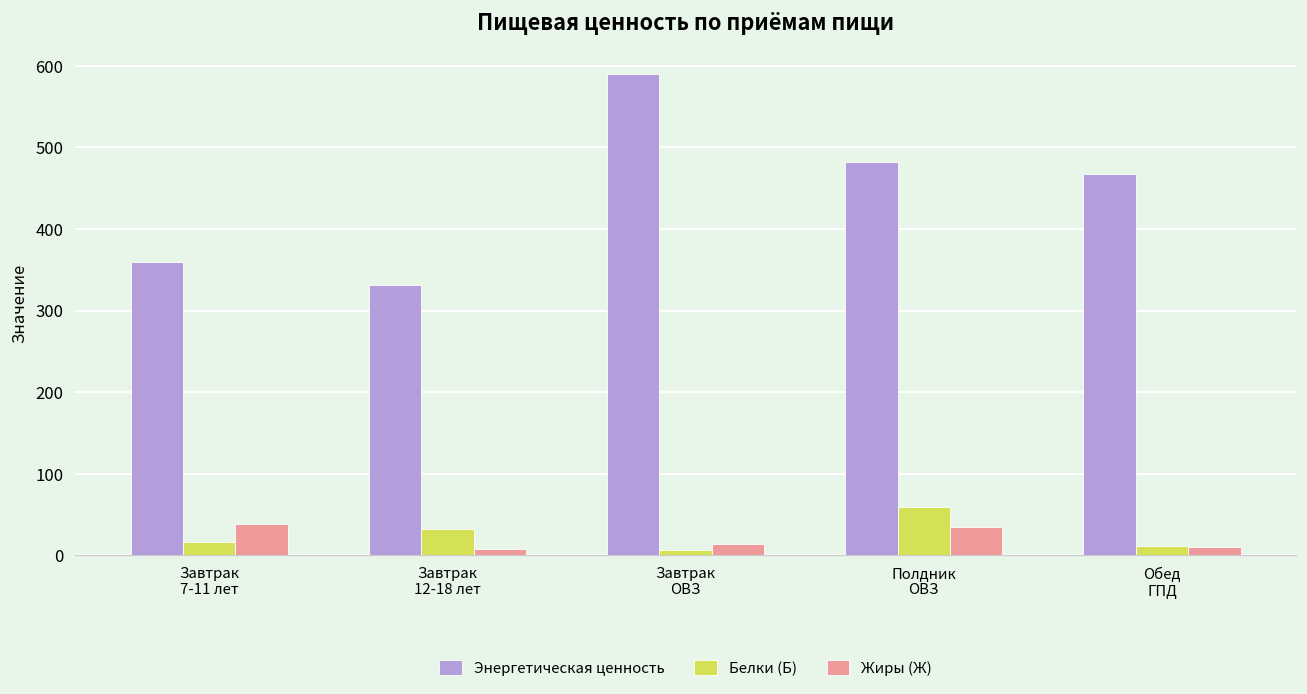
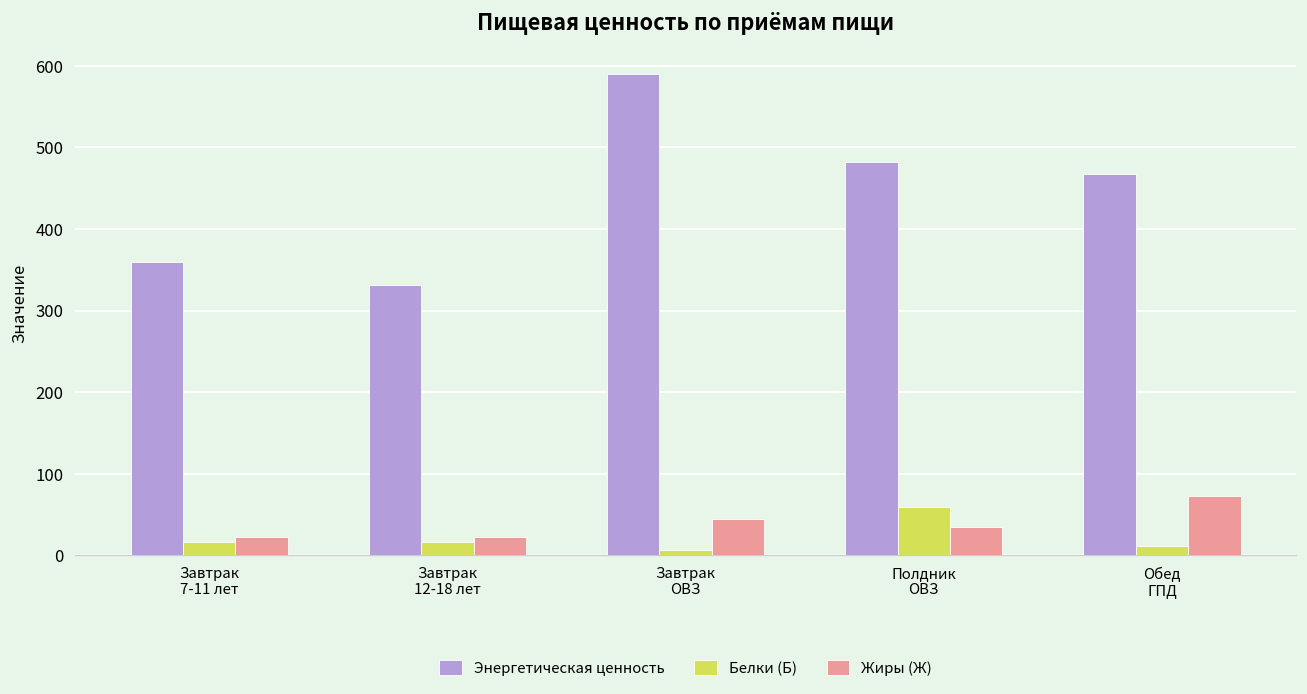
  {
    "Энергетическая ценность": {
      "Завтрак 7-11 лет": 360,
      "Завтрак 12-18 лет": 330,
      "Завтрак ОВЗ": 590,
      "Полдник ОВЗ": 480,
      "Обед ГПД": 470
    },
    "Белки (Б)": {
      "Завтрак 7-11 лет": 20,
-     "Завтрак 12-18 лет": 30,
+     "Завтрак 12-18 лет": 20,
      "Завтрак ОВЗ": 10,
      "Полдник ОВЗ": 60,
      "Обед ГПД": 10
    },
    "Жиры (Ж)": {
-     "Завтрак 7-11 лет": 40,
-     "Завтрак 12-18 лет": 10,
-     "Завтрак ОВЗ": 10,
+     "Завтрак 7-11 лет": 20,
+     "Завтрак 12-18 лет": 20,
+     "Завтрак ОВЗ": 40,
      "Полдник ОВЗ": 40,
-     "Обед ГПД": 10
+     "Обед ГПД": 70
    }
  }
